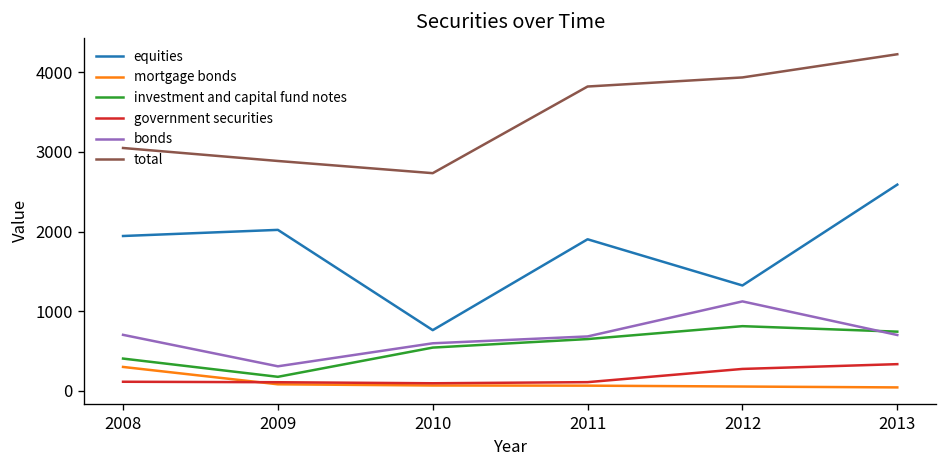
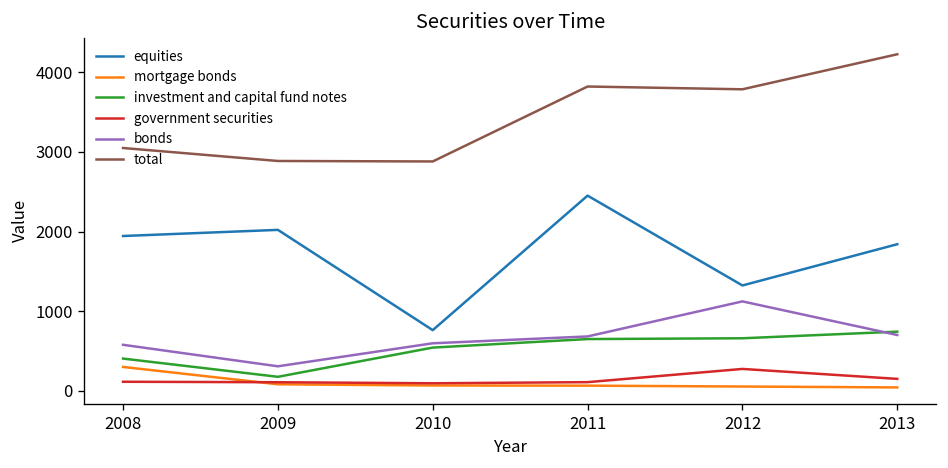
  {
    "equities": {
      "2008": 1900,
      "2009": 2000,
      "2010": 800,
-     "2011": 1900,
+     "2011": 2500,
      "2012": 1300,
-     "2013": 2600
+     "2013": 1800
    },
    "mortgage bonds": {
      "2008": 300,
      "2011": 100,
      "2012": 100,
      "2013": 0
    },
    "investment and capital fund notes": {
      "2008": 400,
      "2009": 200,
      "2010": 500,
-     "2012": 800,
+     "2012": 700,
      "2013": 700
    },
    "government securities": {
      "2008": 100,
      "2011": 100,
      "2012": 300,
-     "2013": 300
+     "2013": 200
    },
    "bonds": {
-     "2008": 700,
+     "2008": 600,
      "2009": 300,
      "2010": 600,
      "2012": 1100,
      "2013": 700
    },
    "total": {
      "2008": 3000,
      "2009": 2900,
-     "2010": 2700,
+     "2010": 2900,
      "2011": 3800,
-     "2012": 3900,
+     "2012": 3800,
      "2013": 4200
    }
  }
